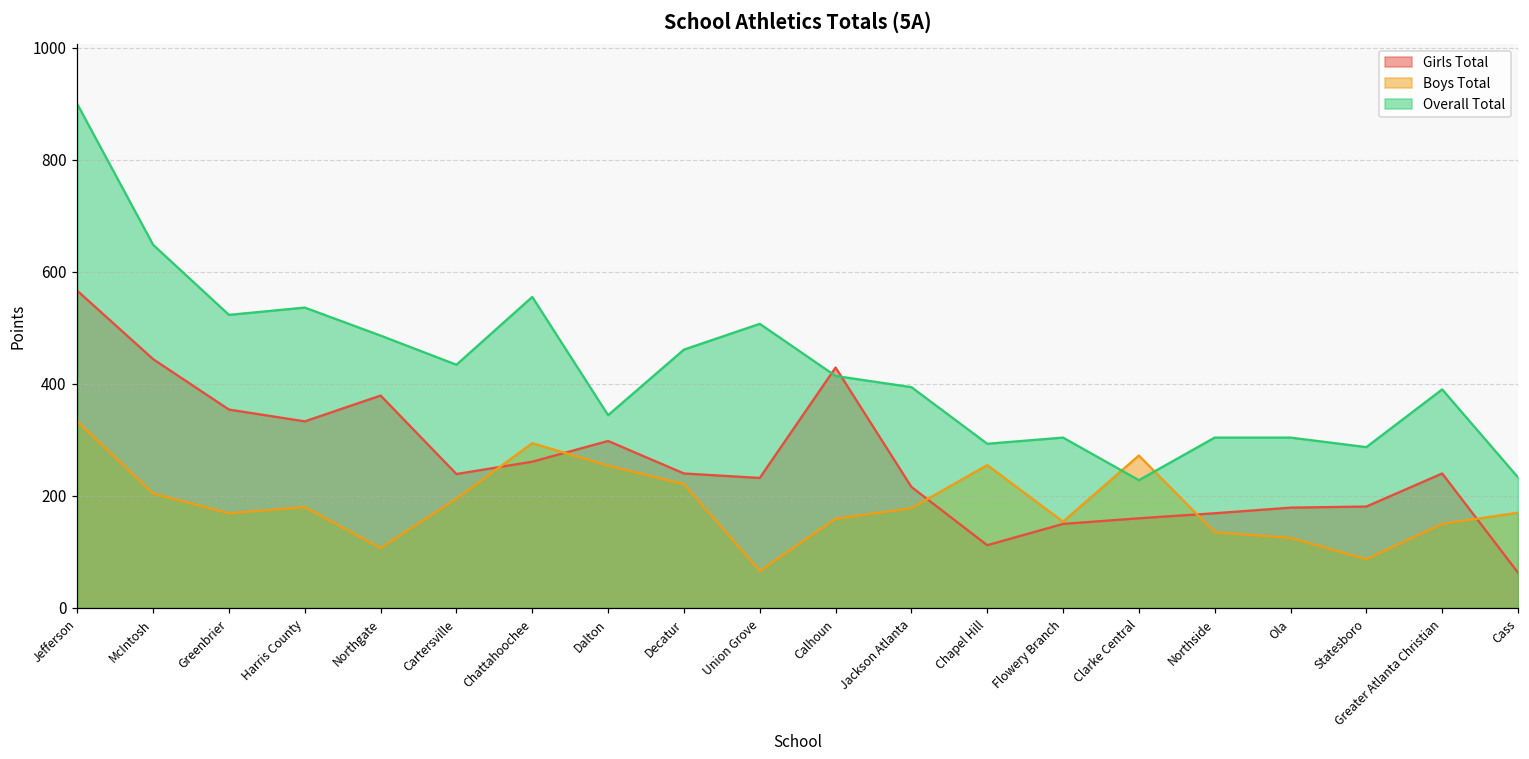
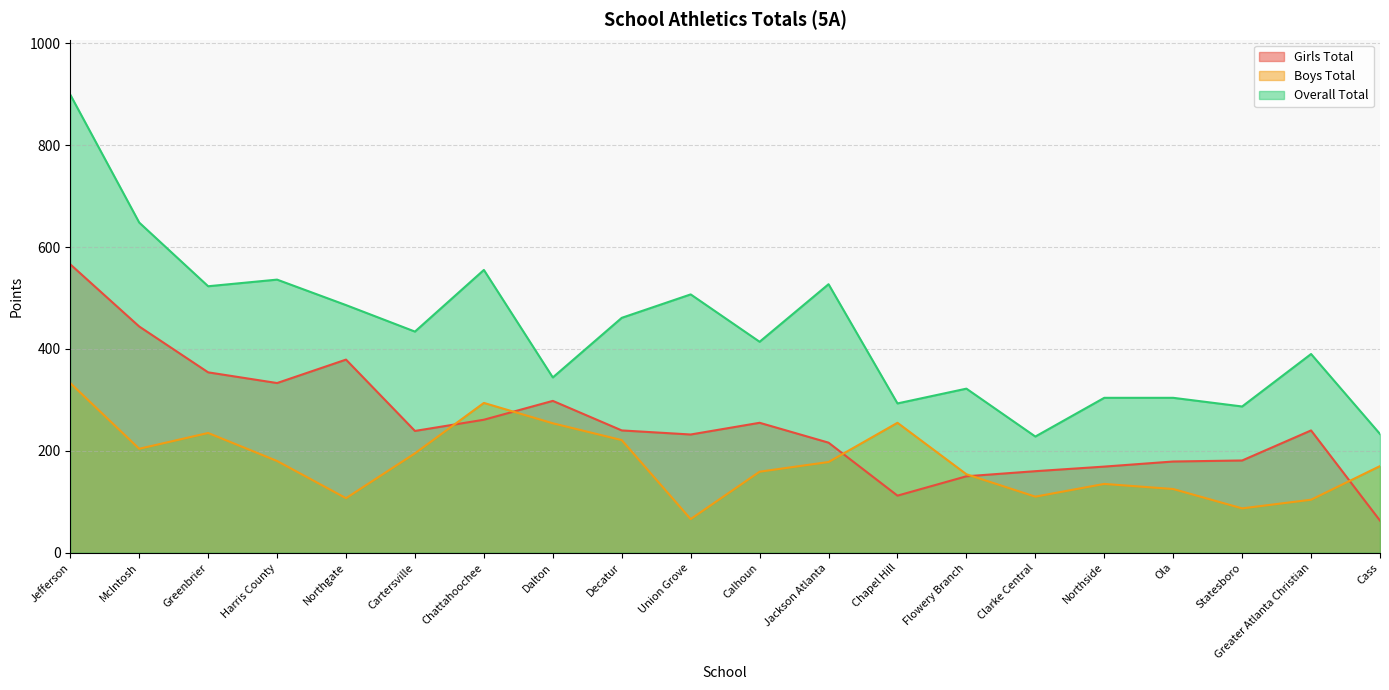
  {
    "Girls Total": {
      "Jefferson": 570,
      "McIntosh": 440,
      "Greenbrier": 350,
      "Harris County": 330,
      "Northgate": 380,
      "Cartersville": 240,
      "Chattahoochee": 260,
      "Dalton": 300,
      "Decatur": 240,
      "Union Grove": 230,
-     "Calhoun": 430,
+     "Calhoun": 260,
      "Jackson Atlanta": 220,
      "Chapel Hill": 110,
      "Clarke Central": 160,
      "Northside": 170,
      "Ola": 180,
      "Statesboro": 180,
      "Greater Atlanta Christian": 240,
      "Cass": 60
    },
    "Boys Total": {
      "Jefferson": 330,
      "McIntosh": 200,
-     "Greenbrier": 170,
+     "Greenbrier": 240,
      "Harris County": 180,
      "Northgate": 110,
      "Cartersville": 200,
      "Chattahoochee": 290,
      "Dalton": 250,
      "Decatur": 220,
      "Union Grove": 70,
      "Calhoun": 160,
      "Jackson Atlanta": 180,
      "Chapel Hill": 260,
-     "Clarke Central": 270,
+     "Clarke Central": 110,
      "Northside": 140,
      "Ola": 130,
      "Statesboro": 90,
-     "Greater Atlanta Christian": 150,
+     "Greater Atlanta Christian": 100,
      "Cass": 170
    },
    "Overall Total": {
      "Jefferson": 900,
      "McIntosh": 650,
      "Greenbrier": 520,
      "Harris County": 540,
      "Northgate": 490,
      "Cartersville": 430,
      "Chattahoochee": 560,
      "Dalton": 340,
      "Decatur": 460,
      "Union Grove": 510,
      "Calhoun": 410,
-     "Jackson Atlanta": 390,
+     "Jackson Atlanta": 530,
      "Chapel Hill": 290,
-     "Flowery Branch": 300,
+     "Flowery Branch": 320,
      "Clarke Central": 230,
      "Northside": 300,
      "Ola": 300,
      "Statesboro": 290,
      "Greater Atlanta Christian": 390,
      "Cass": 230
    }
  }
